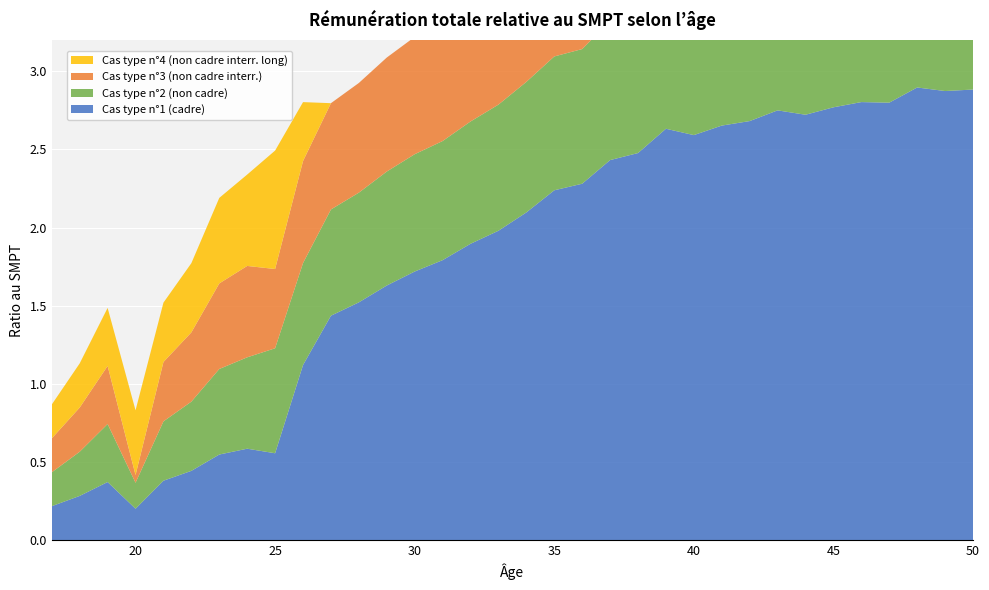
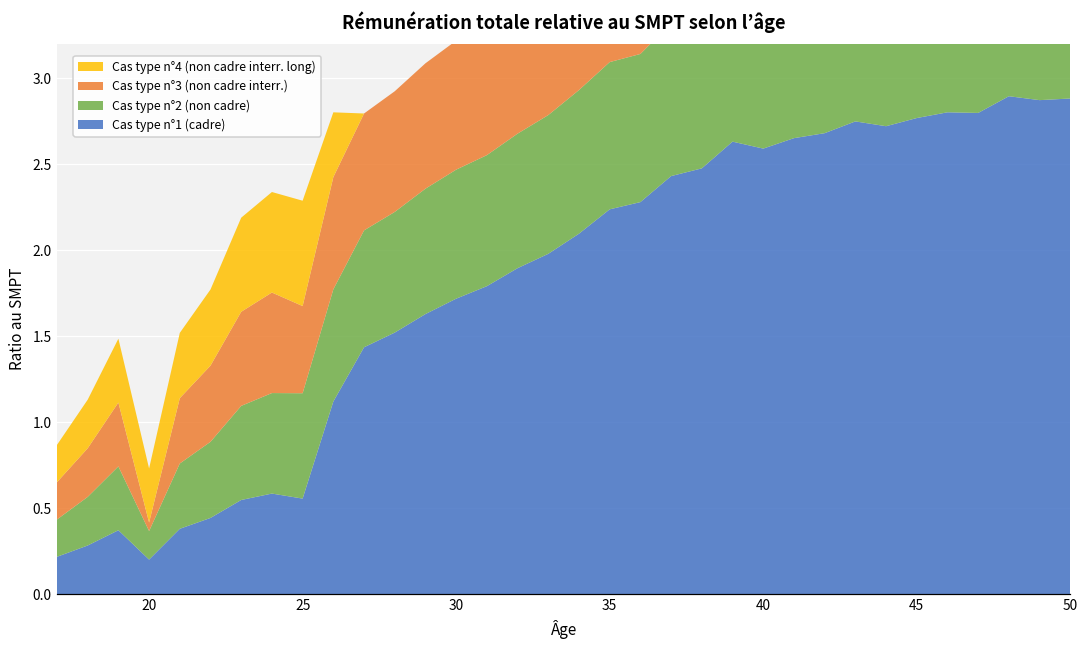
  {
    "Cas type n°1 (cadre)": {
      "20": 0.20,
      "25": 0.56,
      "30": 1.72,
      "35": 2.24,
      "40": 2.59,
      "45": 2.77,
      "50": 2.88
    },
    "Cas type n°2 (non cadre)": {
      "20": 0.17,
-     "25": 0.67,
+     "25": 0.61,
      "30": 0.75,
      "35": 0.86
    },
    "Cas type n°3 (non cadre interr.)": {
      "20": 0.05,
      "25": 0.51
    },
    "Cas type n°4 (non cadre interr. long)": {
-     "20": 0.41,
-     "25": 0.76
+     "20": 0.31,
+     "25": 0.61
    }
  }
